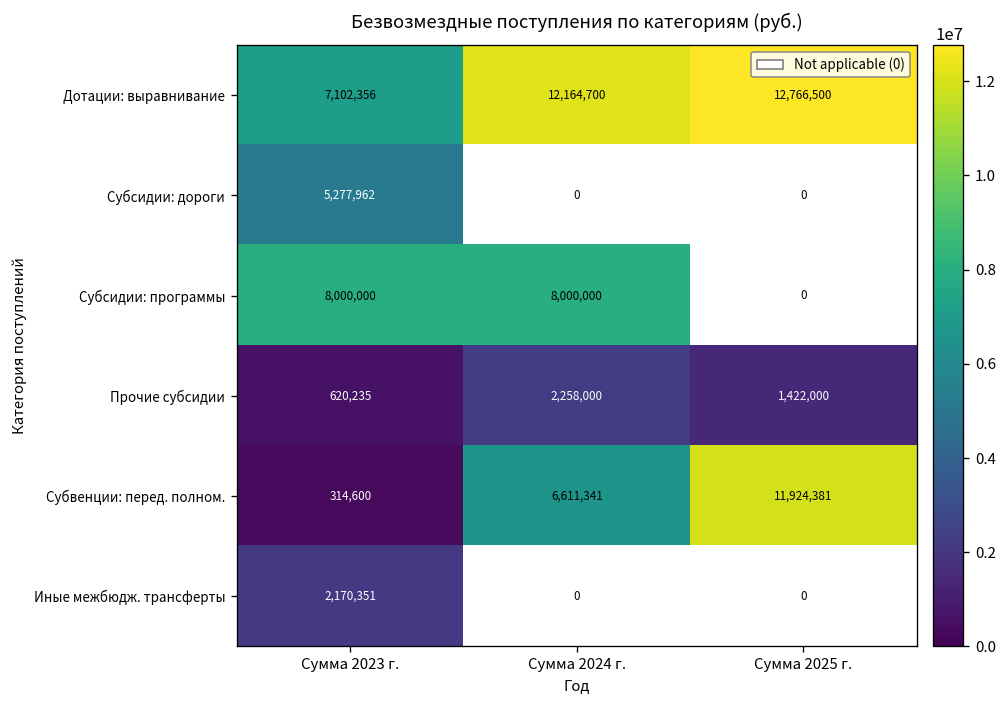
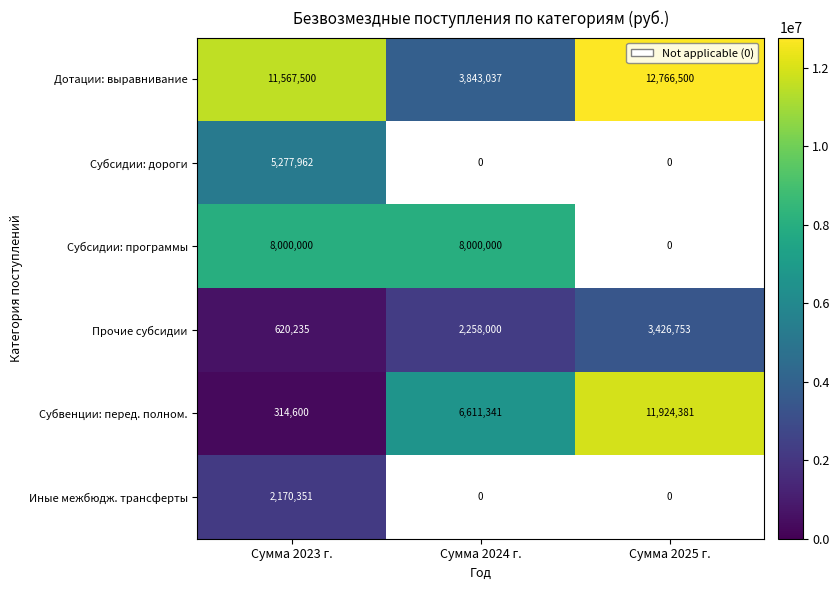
  {
    "Дотации: выравнивание": {
-     "Сумма 2023 г.": "7,102,356",
-     "Сумма 2024 г.": "12,164,700",
+     "Сумма 2023 г.": "11,567,500",
+     "Сумма 2024 г.": "3,843,037",
      "Сумма 2025 г.": "12,766,500"
    },
    "Субсидии: дороги": {
      "Сумма 2023 г.": "5,277,962"
    },
    "Субсидии: программы": {
      "Сумма 2023 г.": "8,000,000",
      "Сумма 2024 г.": "8,000,000"
    },
    "Прочие субсидии": {
      "Сумма 2023 г.": "620,235",
      "Сумма 2024 г.": "2,258,000",
-     "Сумма 2025 г.": "1,422,000"
+     "Сумма 2025 г.": "3,426,753"
    },
    "Субвенции: перед. полном.": {
      "Сумма 2023 г.": "314,600",
      "Сумма 2024 г.": "6,611,341",
      "Сумма 2025 г.": "11,924,381"
    },
    "Иные межбюдж. трансферты": {
      "Сумма 2023 г.": "2,170,351"
    }
  }
